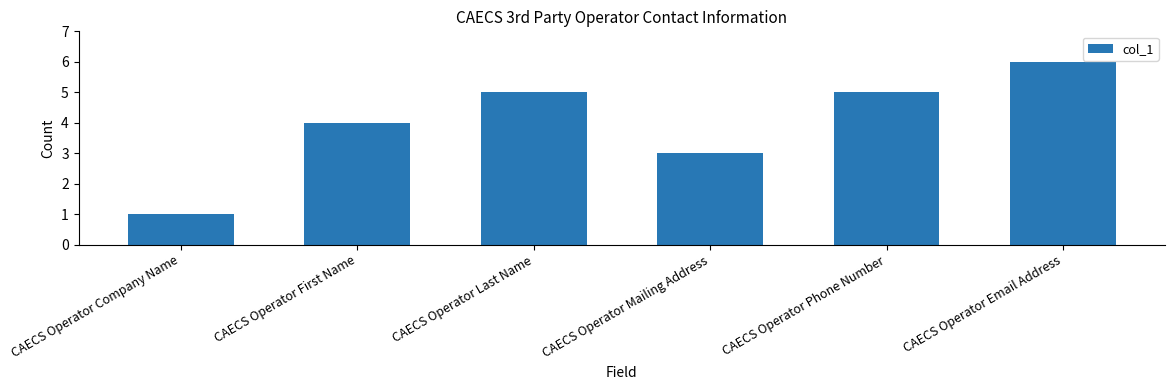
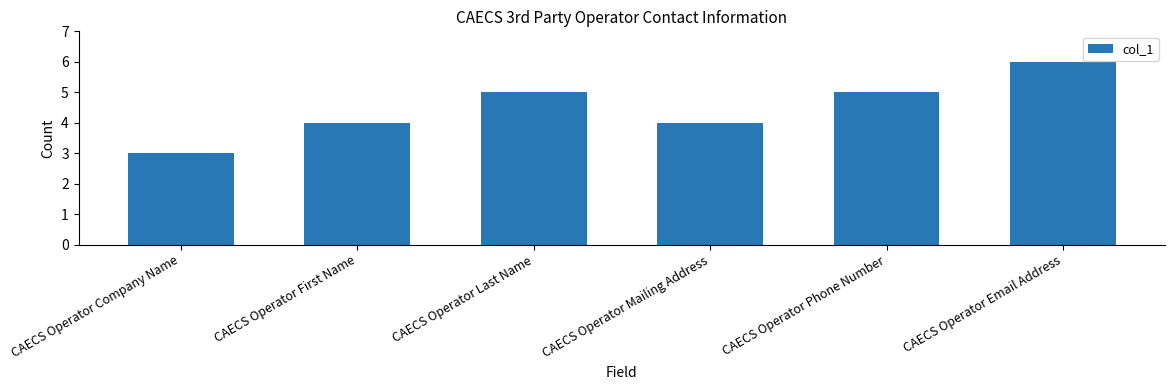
  {
-   "CAECS Operator Company Name": 1,
+   "CAECS Operator Company Name": 3,
    "CAECS Operator First Name": 4,
    "CAECS Operator Last Name": 5,
-   "CAECS Operator Mailing Address": 3,
+   "CAECS Operator Mailing Address": 4,
    "CAECS Operator Phone Number": 5,
    "CAECS Operator Email Address": 6
  }
